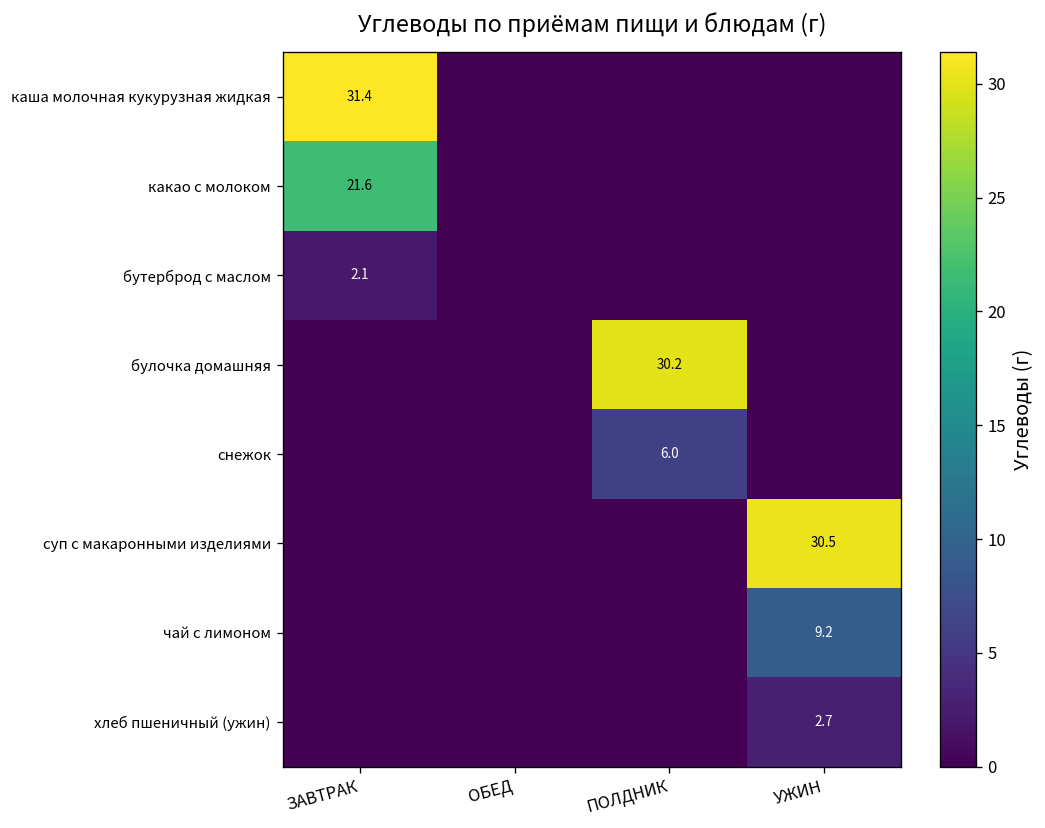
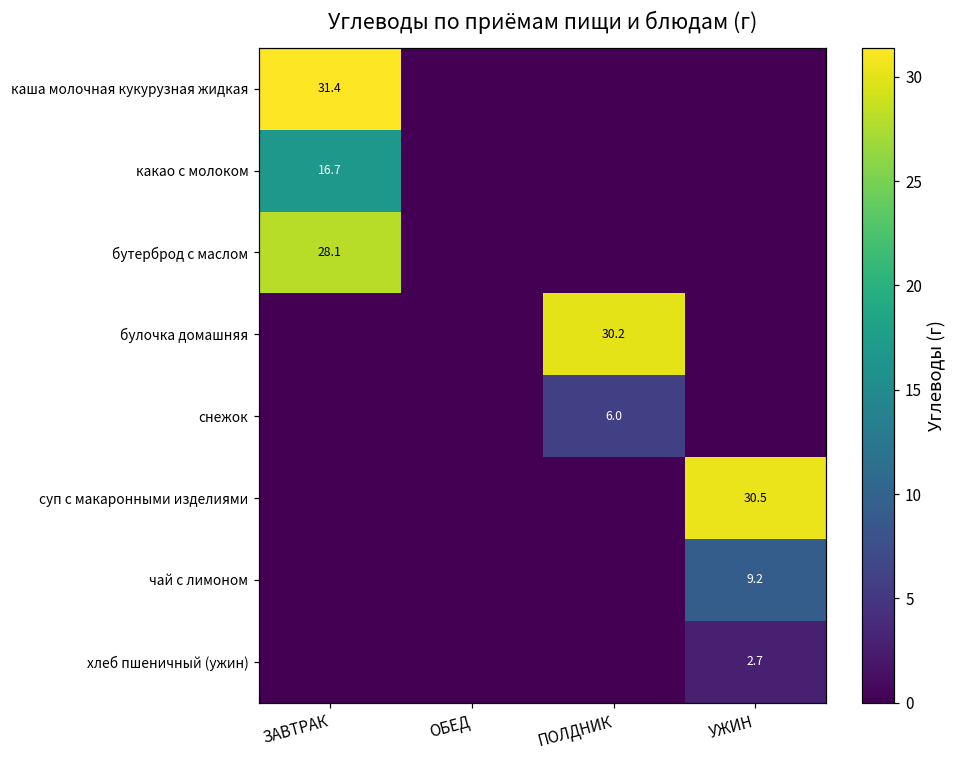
  {
    "каша молочная кукурузная жидкая": {
      "ЗАВТРАК": 31.4
    },
    "какао с молоком": {
-     "ЗАВТРАК": 21.6
+     "ЗАВТРАК": 16.7
    },
    "бутерброд с маслом": {
-     "ЗАВТРАК": 2.1
+     "ЗАВТРАК": 28.1
    },
    "булочка домашняя": {
      "ПОЛДНИК": 30.2
    },
    "снежок": {
      "ПОЛДНИК": 6.0
    },
    "суп с макаронными изделиями": {
      "УЖИН": 30.5
    },
    "чай с лимоном": {
      "УЖИН": 9.2
    },
    "хлеб пшеничный (ужин)": {
      "УЖИН": 2.7
    }
  }
